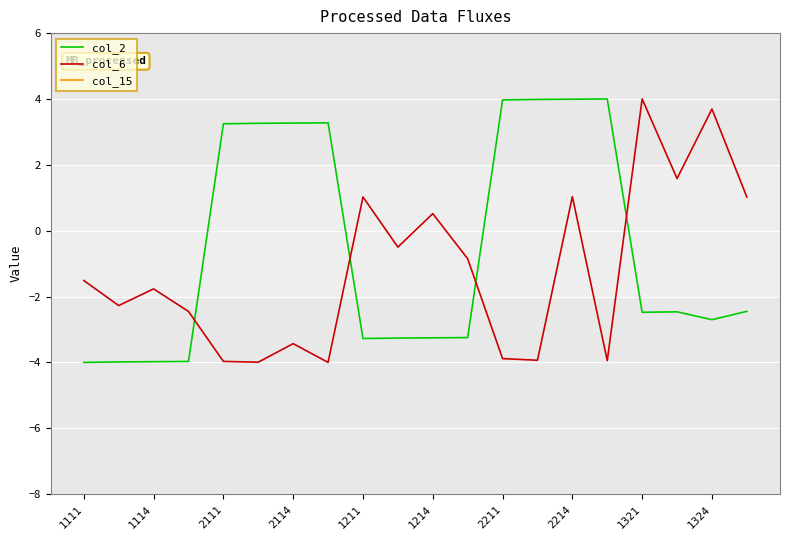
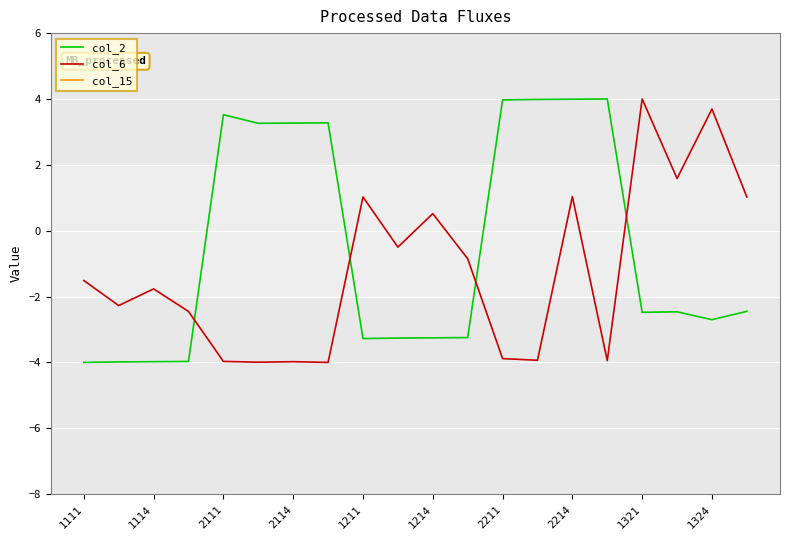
  {
    "col_2": {
      "1111": -4.0,
      "1114": -4.0,
-     "2111": 3.2,
+     "2111": 3.5,
      "2114": 3.3,
      "1211": -3.3,
      "1214": -3.3,
      "2211": 4.0,
      "2214": 4.0,
      "1321": -2.5,
      "1324": -2.7
    },
    "col_6": {
      "1111": -1.5,
      "1114": -1.8,
      "2111": -4.0,
-     "2114": -3.4,
+     "2114": -4.0,
      "1211": 1.0,
      "1214": 0.5,
      "2211": -3.9,
      "2214": 1.0,
      "1321": 4.0,
      "1324": 3.7
    }
  }
